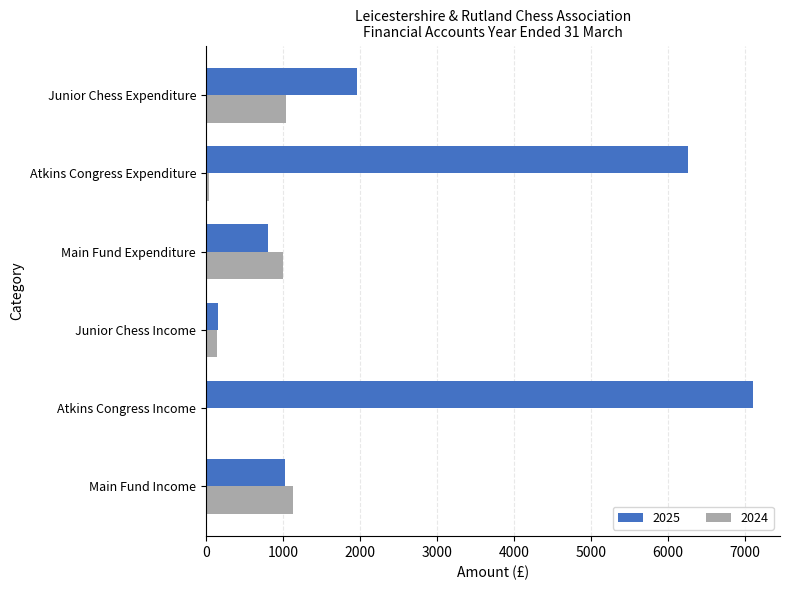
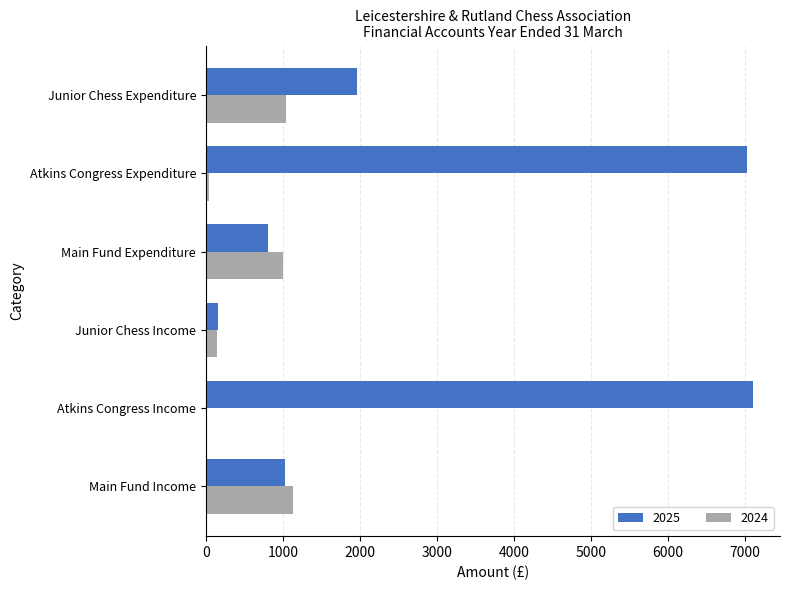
  {
    "2025": {
      "Junior Chess Expenditure": 2000,
-     "Atkins Congress Expenditure": 6300,
+     "Atkins Congress Expenditure": 7000,
      "Main Fund Expenditure": 800,
      "Junior Chess Income": 200,
      "Atkins Congress Income": 7100,
      "Main Fund Income": 1000
    },
    "2024": {
      "Junior Chess Expenditure": 1000,
      "Atkins Congress Expenditure": 0,
      "Main Fund Expenditure": 1000,
      "Junior Chess Income": 100,
      "Atkins Congress Income": 0,
      "Main Fund Income": 1100
    }
  }
